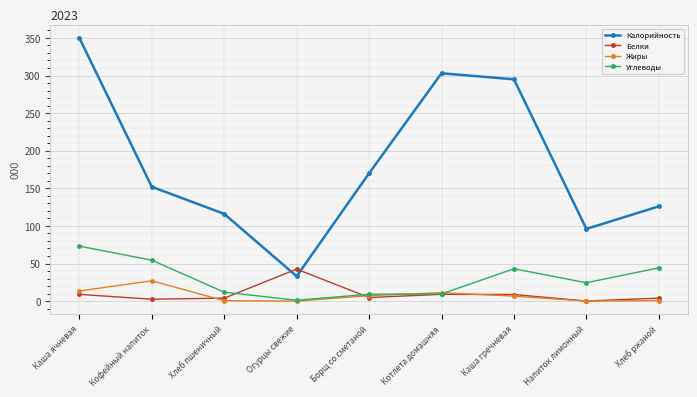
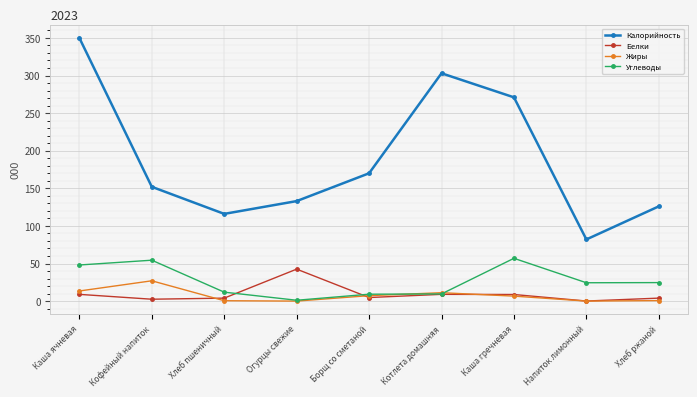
  {
    "Калорийность": {
      "Каша ячневая": 350,
      "Кофейный напиток": 150,
      "Хлеб пшеничный": 120,
-     "Огурцы свежие": 30,
+     "Огурцы свежие": 130,
      "Борщ со сметаной": 170,
      "Котлета домашняя": 300,
-     "Каша гречневая": 300,
-     "Напиток лимонный": 100,
+     "Каша гречневая": 270,
+     "Напиток лимонный": 80,
      "Хлеб ржаной": 130
    },
    "Белки": {
      "Каша ячневая": 10,
      "Кофейный напиток": 0,
      "Хлеб пшеничный": 0,
      "Огурцы свежие": 40
    },
    "Жиры": {
      "Каша ячневая": 10,
      "Кофейный напиток": 30,
      "Хлеб пшеничный": 0
    },
    "Углеводы": {
-     "Каша ячневая": 70,
+     "Каша ячневая": 50,
      "Кофейный напиток": 50,
      "Хлеб пшеничный": 10,
-     "Каша гречневая": 40,
+     "Каша гречневая": 60,
      "Напиток лимонный": 20,
-     "Хлеб ржаной": 40
+     "Хлеб ржаной": 20
    }
  }
